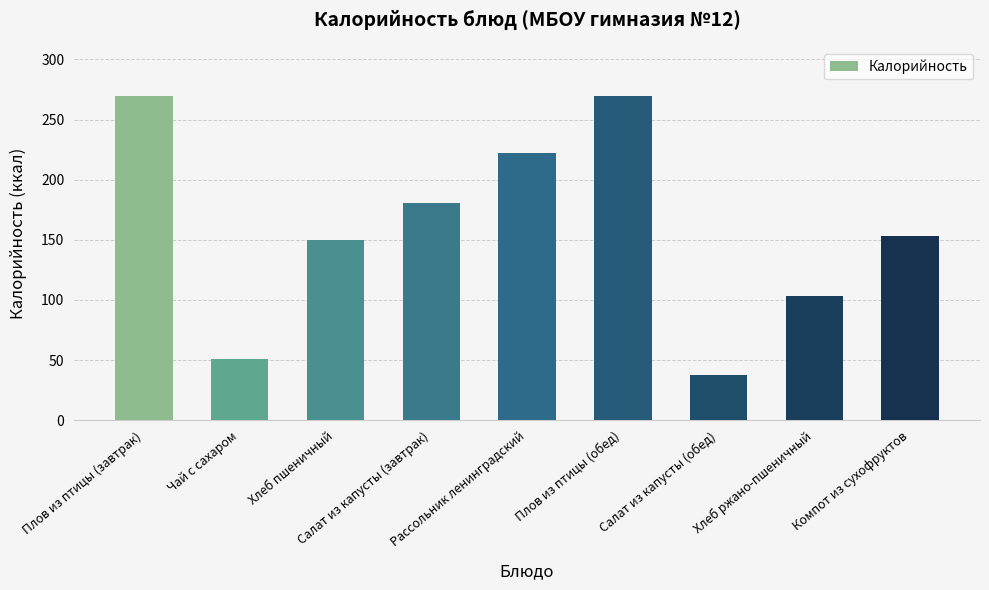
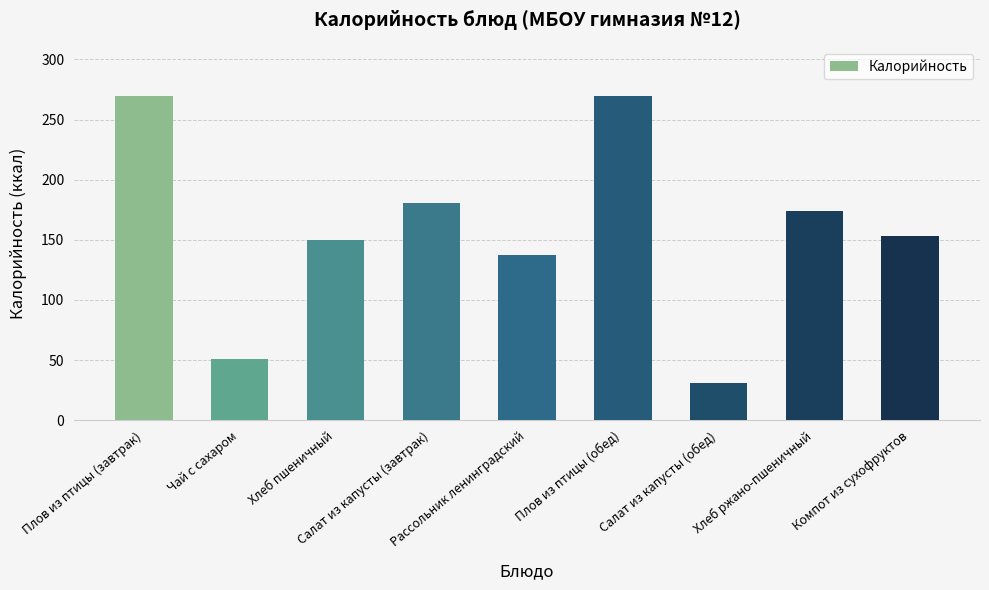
  {
    "Плов из птицы (завтрак)": 270,
    "Чай с сахаром": 51,
    "Хлеб пшеничный": 150,
    "Салат из капусты (завтрак)": 181,
-   "Рассольник ленинградский": 222,
+   "Рассольник ленинградский": 137,
    "Плов из птицы (обед)": 270,
-   "Салат из капусты (обед)": 38,
-   "Хлеб ржано-пшеничный": 103,
+   "Салат из капусты (обед)": 31,
+   "Хлеб ржано-пшеничный": 174,
    "Компот из сухофруктов": 153
  }
